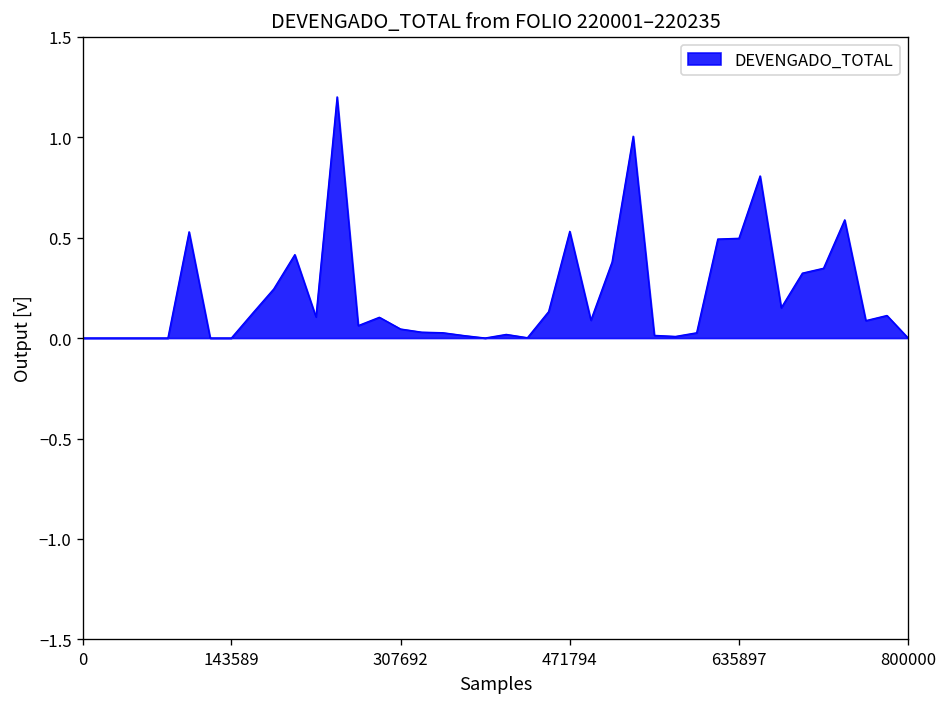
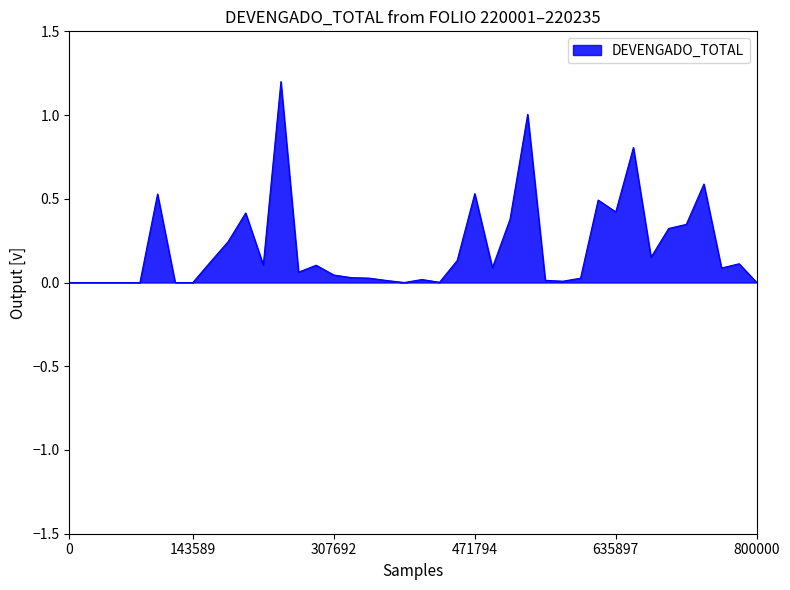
  {
    "0": 0.00,
    "143589": 0.00,
    "307692": 0.04,
    "471794": 0.53,
-   "635897": 0.50,
+   "635897": 0.42,
    "800000": 0.00
  }
